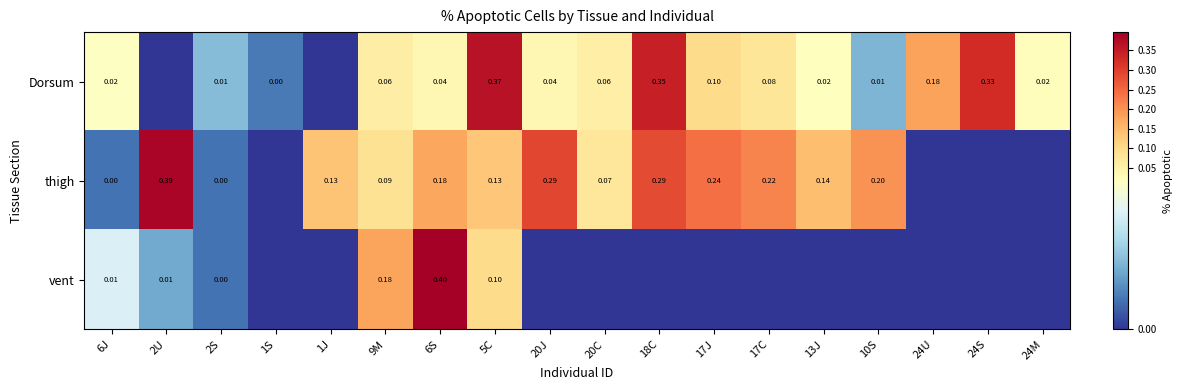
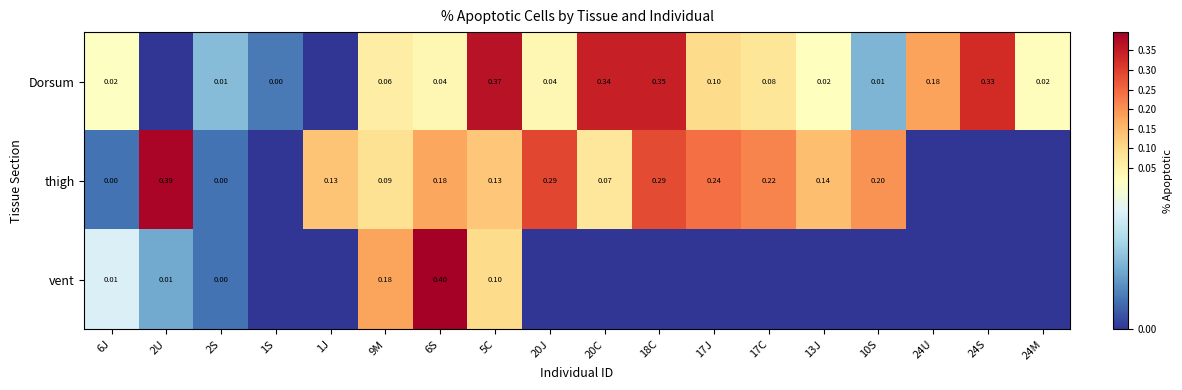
  {
    "Dorsum": {
      "6J": 0.02,
      "2S": 0.01,
      "1S": 0.00,
      "9M": 0.06,
      "6S": 0.04,
      "5C": 0.37,
      "20J": 0.04,
-     "20C": 0.06,
+     "20C": 0.34,
      "18C": 0.35,
      "17J": 0.10,
      "17C": 0.08,
      "13J": 0.02,
      "10S": 0.01,
      "24U": 0.18,
      "24S": 0.33,
      "24M": 0.02
    },
    "thigh": {
      "6J": 0.00,
      "2U": 0.39,
      "2S": 0.00,
      "1J": 0.13,
      "9M": 0.09,
      "6S": 0.18,
      "5C": 0.13,
      "20J": 0.29,
      "20C": 0.07,
      "18C": 0.29,
      "17J": 0.24,
      "17C": 0.22,
      "13J": 0.14,
      "10S": 0.20
    },
    "vent": {
      "6J": 0.01,
      "2U": 0.01,
      "2S": 0.00,
      "9M": 0.18,
      "6S": 0.40,
      "5C": 0.10
    }
  }
